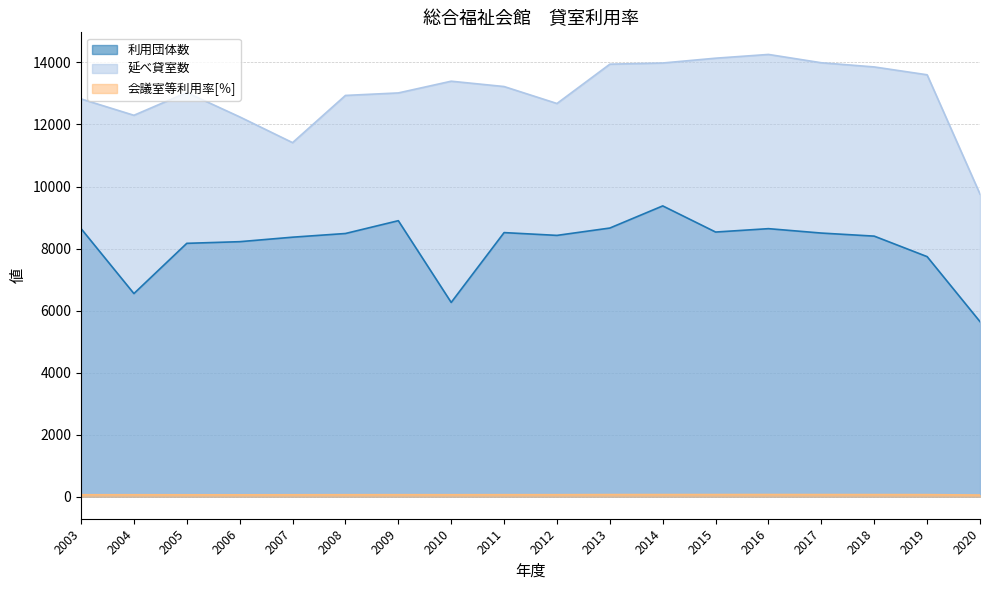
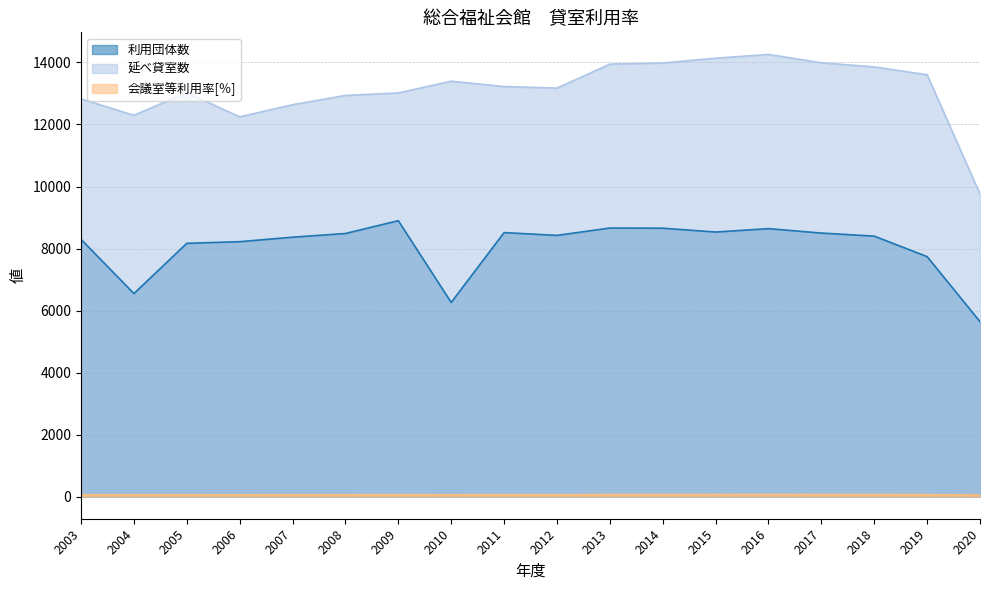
  {
    "利用団体数": {
-     "2003": 8600,
+     "2003": 8300,
      "2004": 6500,
      "2005": 8200,
      "2006": 8200,
      "2007": 8400,
      "2008": 8500,
      "2009": 8900,
      "2010": 6300,
      "2011": 8500,
      "2012": 8400,
      "2013": 8700,
-     "2014": 9400,
+     "2014": 8700,
      "2015": 8500,
      "2016": 8600,
      "2017": 8500,
      "2018": 8400,
      "2019": 7700,
      "2020": 5600
    },
    "延べ貸室数": {
      "2003": 12800,
      "2004": 12300,
      "2006": 12200,
-     "2007": 11400,
+     "2007": 12600,
      "2008": 12900,
      "2009": 13000,
      "2010": 13400,
      "2011": 13200,
-     "2012": 12700,
+     "2012": 13200,
      "2013": 13900,
      "2014": 14000,
      "2015": 14100,
      "2016": 14300,
      "2017": 14000,
      "2018": 13900,
      "2019": 13600,
      "2020": 9800
    },
    "会議室等利用率[％]": {
      "2003": 100,
      "2004": 100,
      "2005": 100,
      "2006": 100,
      "2007": 100,
      "2008": 100,
      "2009": 100,
      "2010": 100,
      "2011": 100,
      "2012": 100,
      "2013": 100,
      "2014": 100,
      "2015": 100,
      "2016": 100,
      "2017": 100,
      "2018": 100,
      "2019": 100,
      "2020": 100
    }
  }
